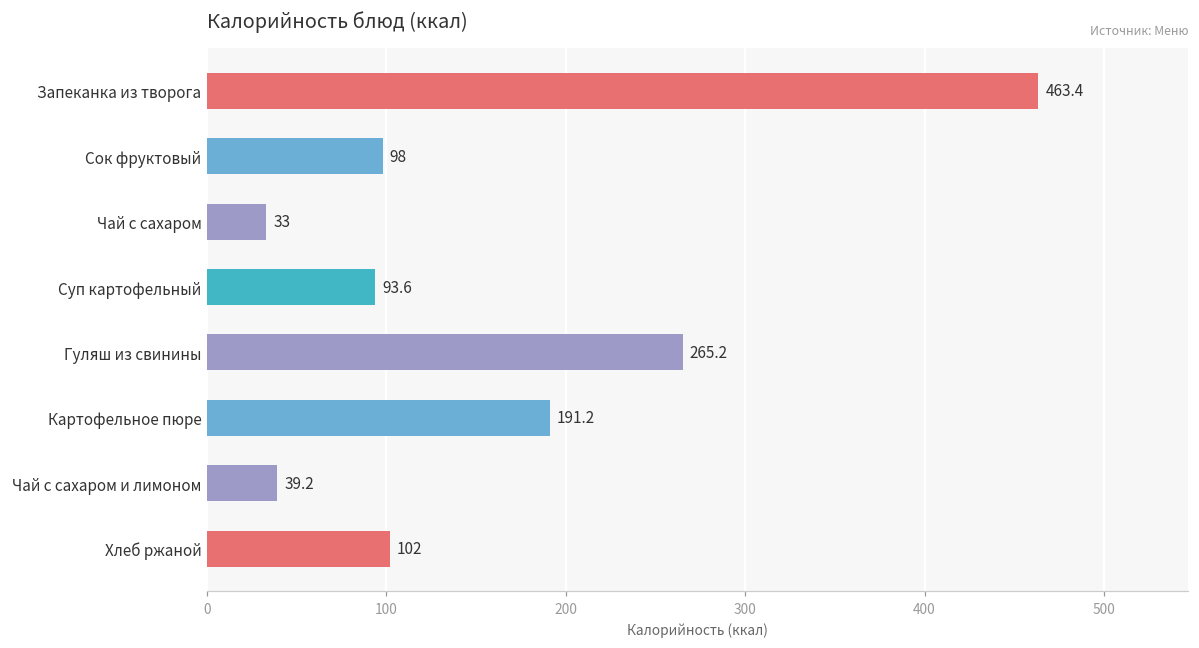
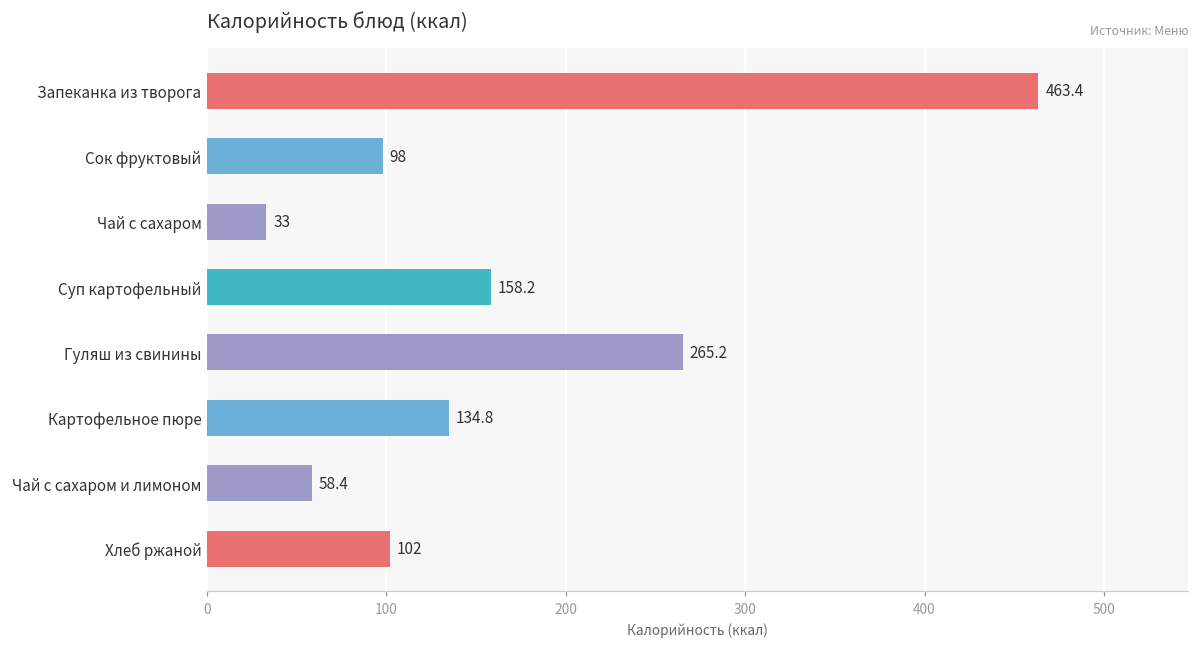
  {
    "Запеканка из творога": 463.4,
    "Сок фруктовый": 98,
    "Чай с сахаром": 33,
-   "Суп картофельный": 93.6,
+   "Суп картофельный": 158.2,
    "Гуляш из свинины": 265.2,
-   "Картофельное пюре": 191.2,
-   "Чай с сахаром и лимоном": 39.2,
+   "Картофельное пюре": 134.8,
+   "Чай с сахаром и лимоном": 58.4,
    "Хлеб ржаной": 102
  }
